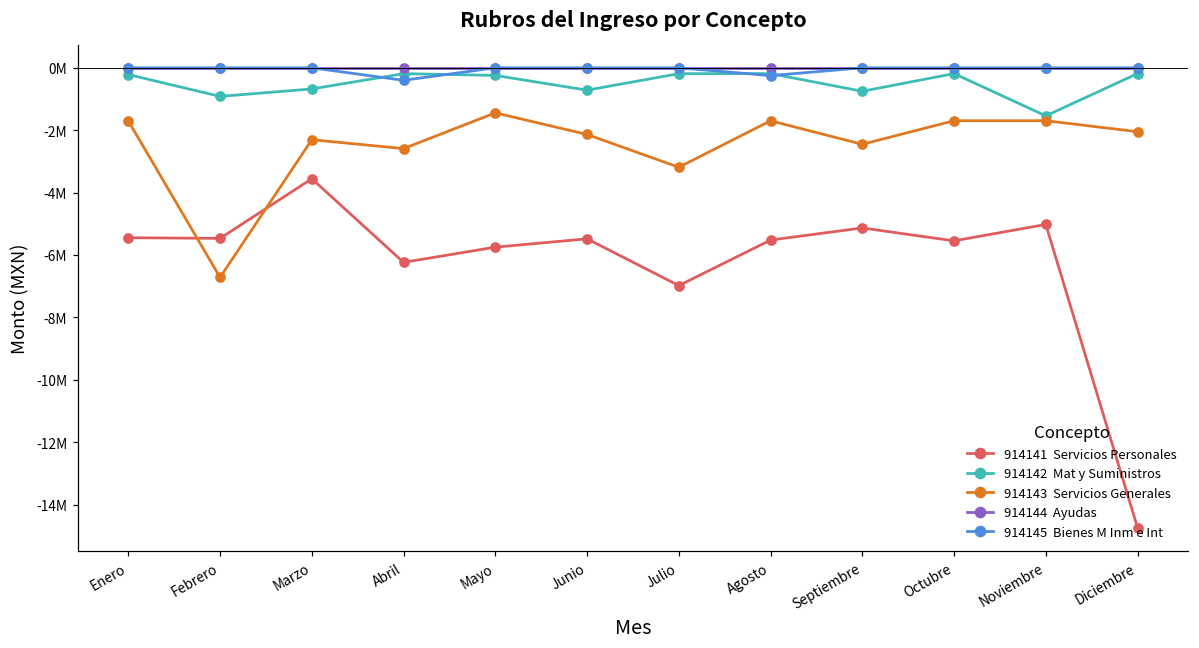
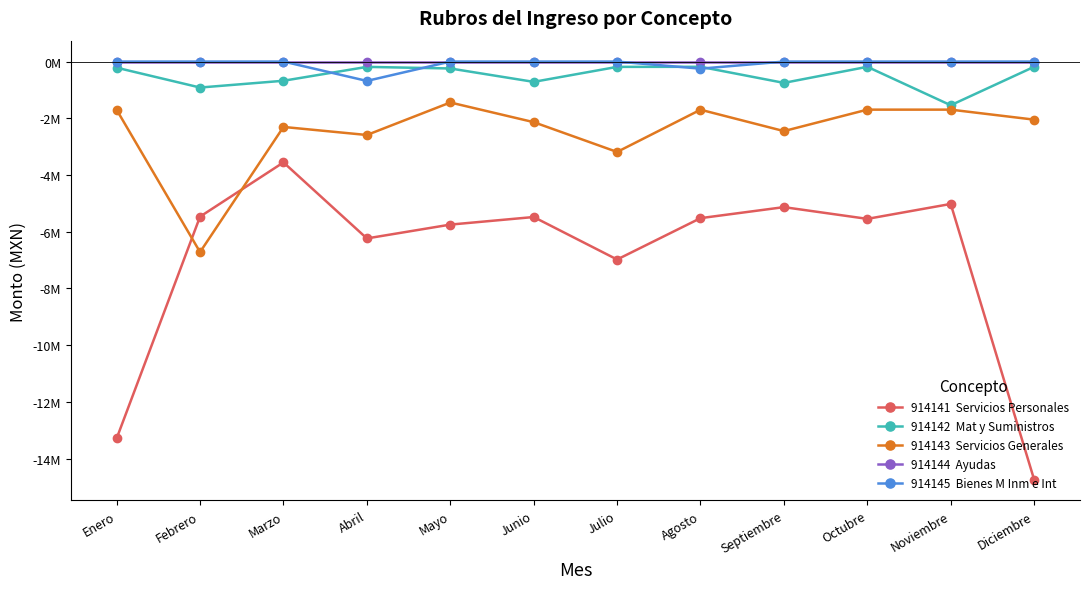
  {
    "914141 Servicios Personales": {
-     "Enero": -5400000,
+     "Enero": -13300000,
      "Febrero": -5500000,
      "Marzo": -3600000,
      "Abril": -6200000,
      "Mayo": -5700000,
      "Junio": -5500000,
      "Julio": -7000000,
      "Agosto": -5500000,
      "Septiembre": -5100000,
      "Octubre": -5500000,
      "Noviembre": -5000000,
      "Diciembre": -14700000
    },
    "914142 Mat y Suministros": {
      "Enero": -200000,
      "Febrero": -900000,
      "Marzo": -700000,
      "Abril": -200000,
      "Mayo": -200000,
      "Junio": -700000,
      "Julio": -200000,
      "Septiembre": -800000,
      "Octubre": -200000,
      "Noviembre": -1500000,
      "Diciembre": -200000
    },
    "914143 Servicios Generales": {
      "Enero": -1700000,
      "Febrero": -6700000,
      "Marzo": -2300000,
      "Abril": -2600000,
      "Mayo": -1400000,
      "Junio": -2100000,
      "Julio": -3200000,
      "Agosto": -1700000,
      "Septiembre": -2500000,
      "Octubre": -1700000,
      "Noviembre": -1700000,
      "Diciembre": -2000000
    },
    "914144 Ayudas": {
      "Abril": 0,
      "Agosto": 0
    },
    "914145 Bienes M Inm e Int": {
-     "Abril": -400000
+     "Abril": -700000
    }
  }
